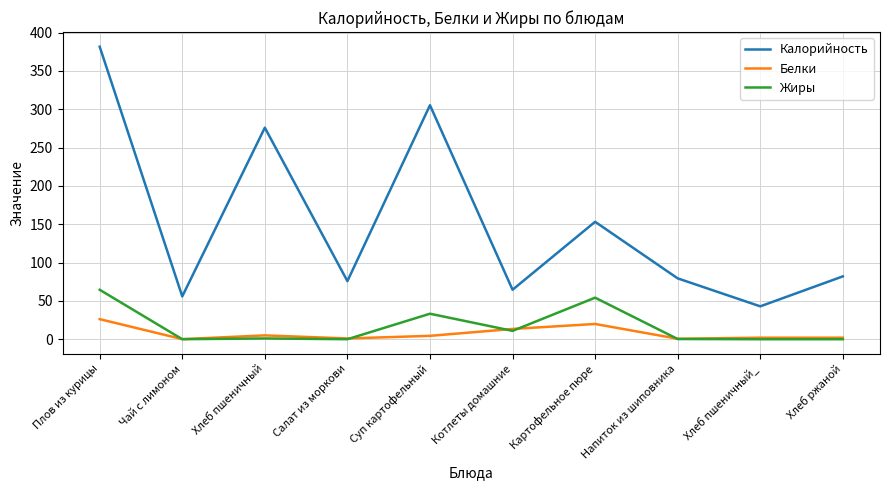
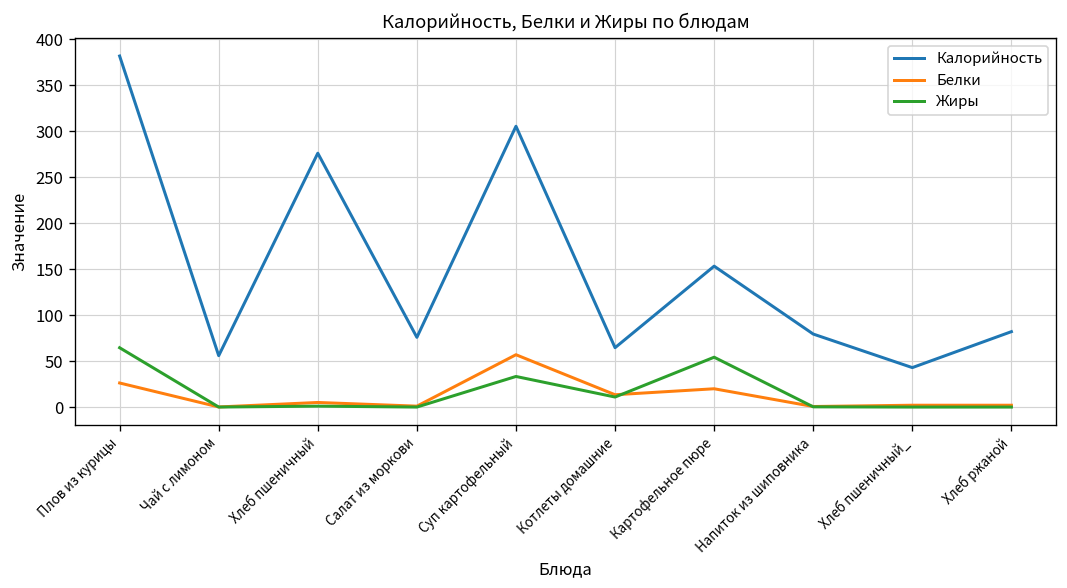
  {
    "Калорийность": {
      "Плов из курицы": 380,
      "Чай с лимоном": 60,
      "Хлеб пшеничный": 280,
      "Салат из моркови": 80,
      "Суп картофельный": 310,
      "Котлеты домашние": 60,
      "Картофельное пюре": 150,
      "Напиток из шиповника": 80,
      "Хлеб пшеничный_": 40,
      "Хлеб ржаной": 80
    },
    "Белки": {
      "Плов из курицы": 30,
      "Хлеб пшеничный": 10,
-     "Суп картофельный": 0,
+     "Суп картофельный": 60,
      "Картофельное пюре": 20
    },
    "Жиры": {
      "Плов из курицы": 60,
      "Хлеб пшеничный": 0,
      "Суп картофельный": 30,
      "Картофельное пюре": 50
    }
  }
